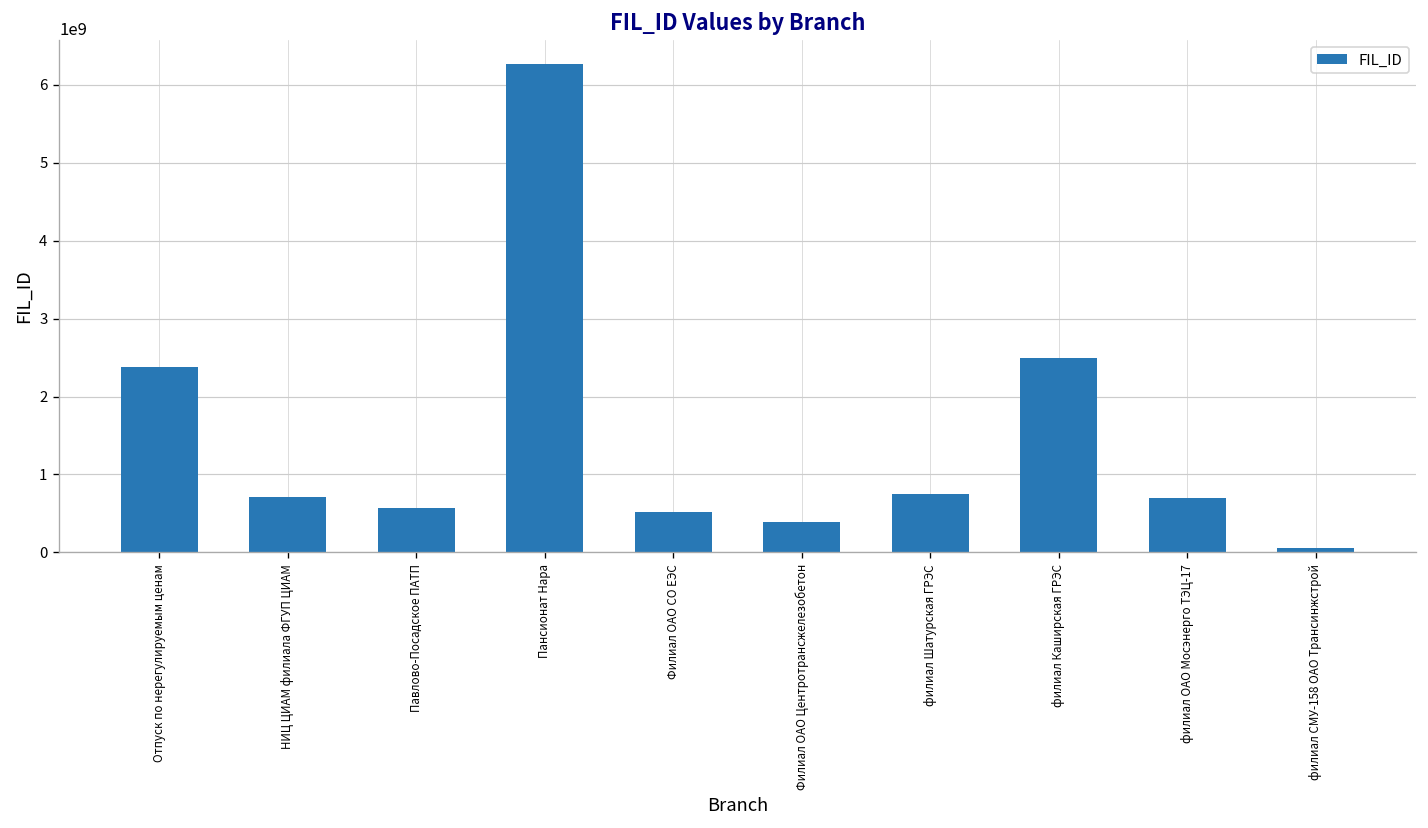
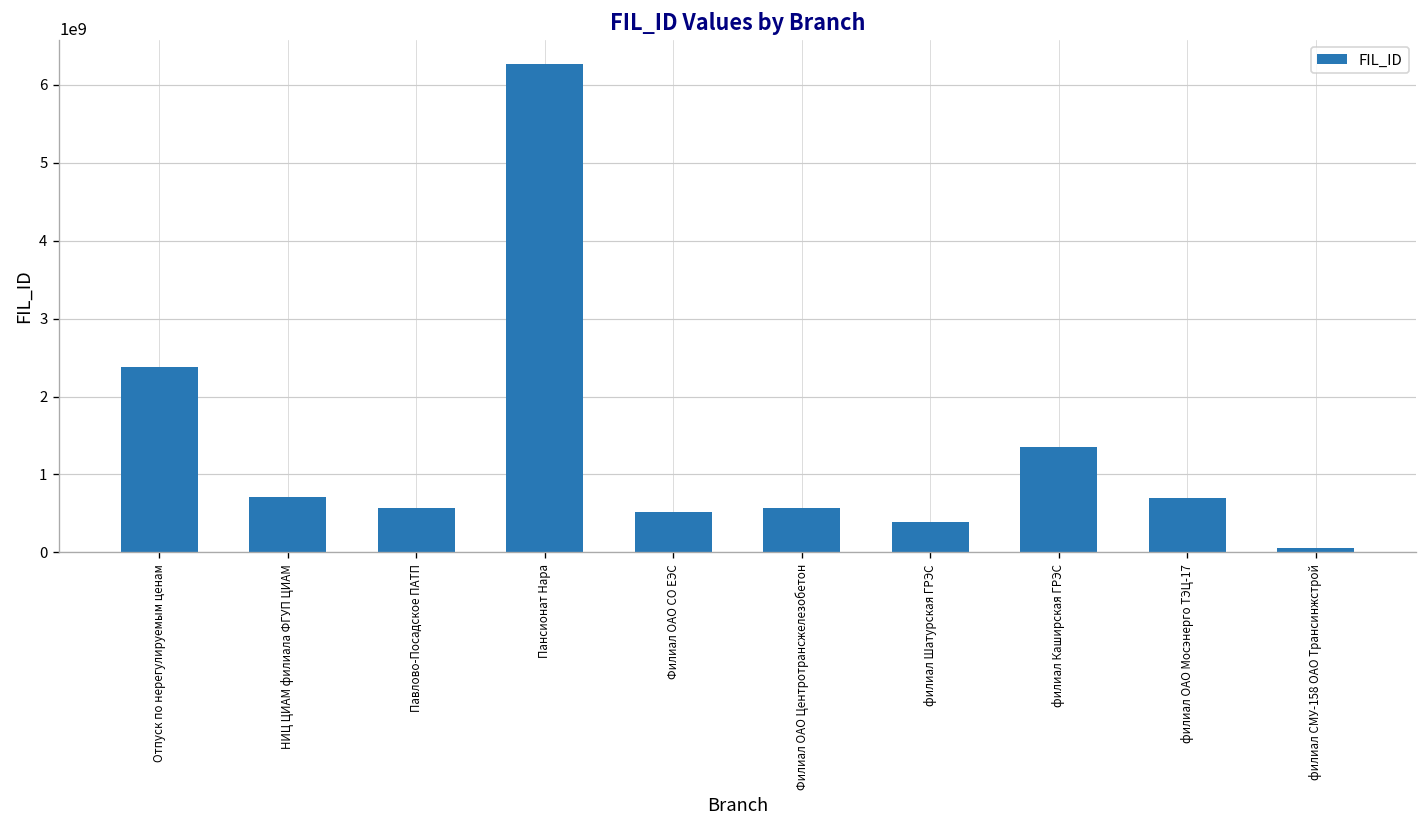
  {
    "Отпуск по нерегулируемым ценам": 2400000000,
    "НИЦ ЦИАМ филиала ФГУП ЦИАМ": 700000000,
    "Павлово-Посадское ПАТП": 600000000,
    "Пансионат Нара": 6300000000,
    "Филиал ОАО СО ЕЭС": 500000000,
-   "Филиал ОАО Центротрансжелезобетон": 400000000,
-   "филиал Шатурская ГРЭС": 800000000,
-   "филиал Каширская ГРЭС": 2500000000,
+   "Филиал ОАО Центротрансжелезобетон": 600000000,
+   "филиал Шатурская ГРЭС": 400000000,
+   "филиал Каширская ГРЭС": 1400000000,
    "филиал ОАО Мосэнерго ТЭЦ-17": 700000000,
    "филиал СМУ-158 ОАО Трансинжстрой": 100000000
  }
